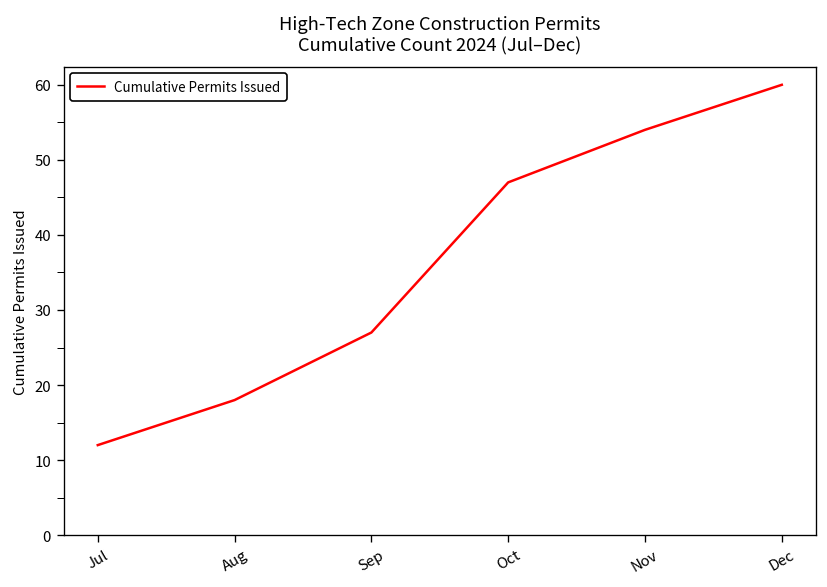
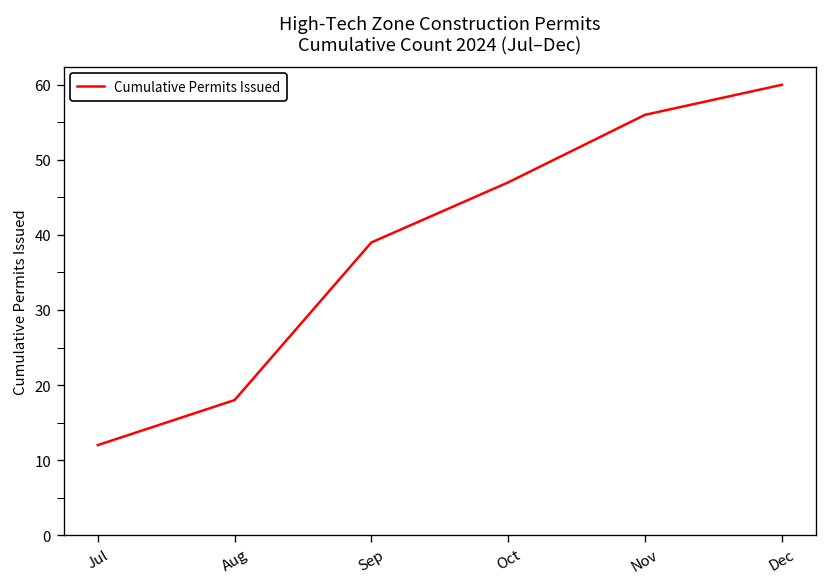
  {
    "Jul": 12,
    "Aug": 18,
-   "Sep": 27,
+   "Sep": 39,
    "Oct": 47,
-   "Nov": 54,
+   "Nov": 56,
    "Dec": 60
  }
